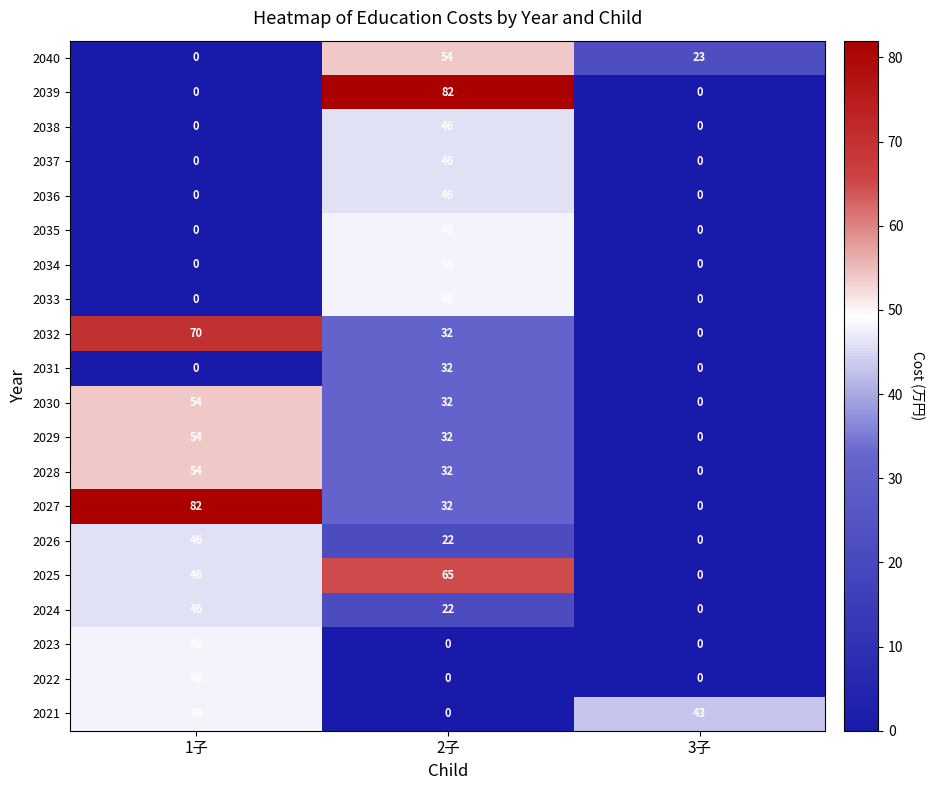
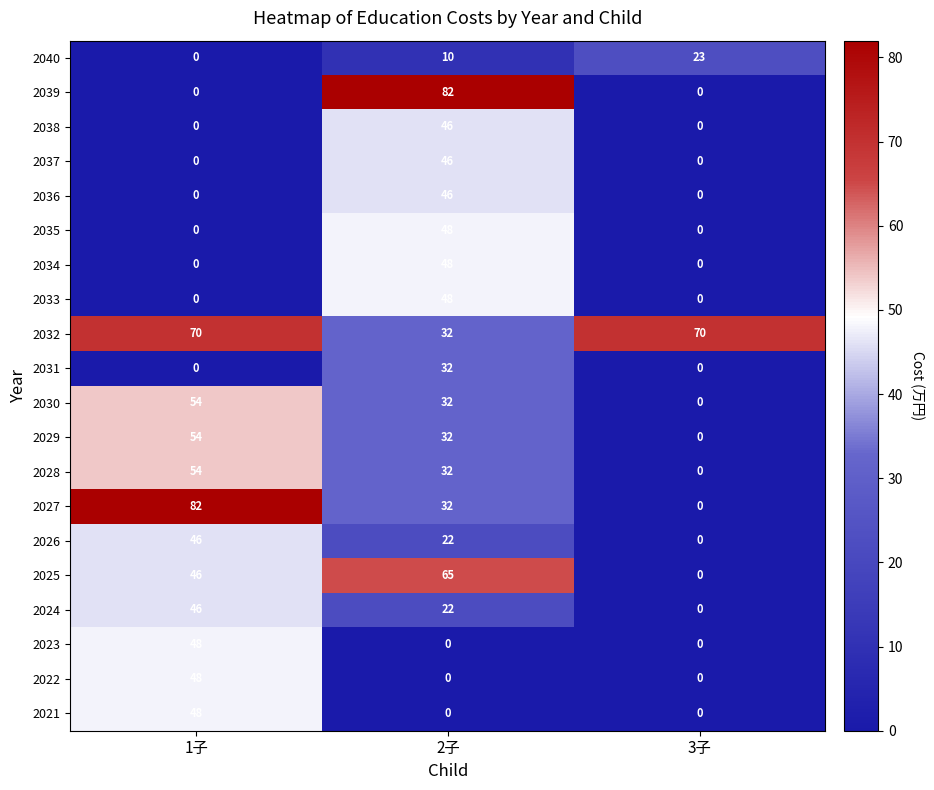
  {
    "2040": {
      "1子": 0,
-     "2子": 54,
+     "2子": 10,
      "3子": 23
    },
    "2039": {
      "1子": 0,
      "2子": 82,
      "3子": 0
    },
    "2038": {
      "1子": 0,
      "3子": 0
    },
    "2037": {
      "1子": 0,
      "3子": 0
    },
    "2036": {
      "1子": 0,
      "3子": 0
    },
    "2035": {
      "1子": 0,
      "3子": 0
    },
    "2034": {
      "1子": 0,
      "3子": 0
    },
    "2033": {
      "1子": 0,
      "3子": 0
    },
    "2032": {
      "1子": 70,
      "2子": 32,
-     "3子": 0
+     "3子": 70
    },
    "2031": {
      "1子": 0,
      "2子": 32,
      "3子": 0
    },
    "2030": {
      "1子": 54,
      "2子": 32,
      "3子": 0
    },
    "2029": {
      "1子": 54,
      "2子": 32,
      "3子": 0
    },
    "2028": {
      "1子": 54,
      "2子": 32,
      "3子": 0
    },
    "2027": {
      "1子": 82,
      "2子": 32,
      "3子": 0
    },
    "2026": {
      "2子": 22,
      "3子": 0
    },
    "2025": {
      "2子": 65,
      "3子": 0
    },
    "2024": {
      "2子": 22,
      "3子": 0
    },
    "2023": {
      "2子": 0,
      "3子": 0
    },
    "2022": {
      "2子": 0,
      "3子": 0
    },
    "2021": {
      "2子": 0,
-     "3子": 43
+     "3子": 0
    }
  }
